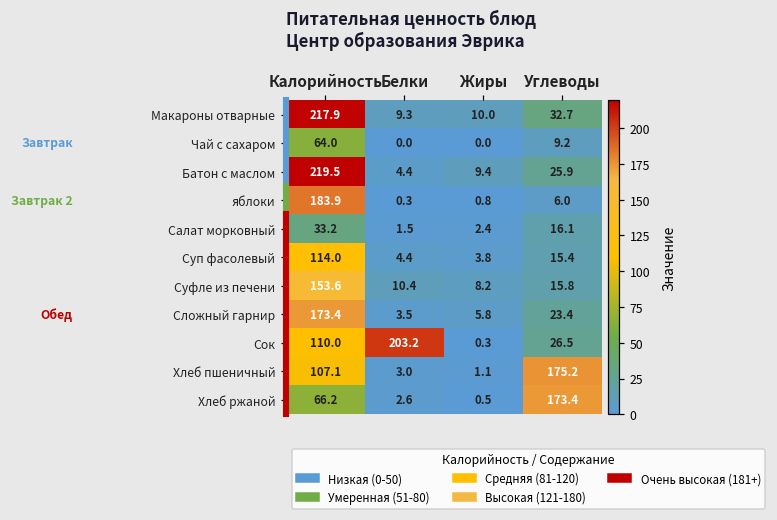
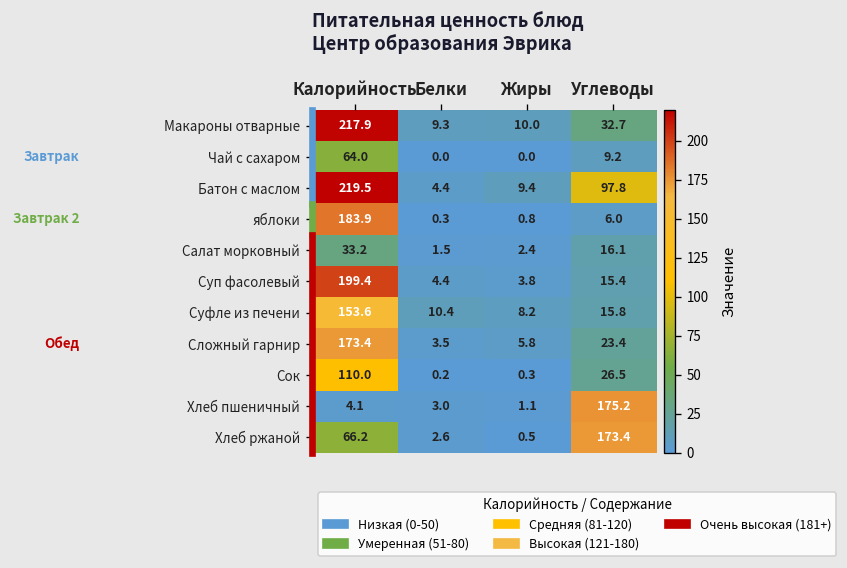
  {
    "Макароны отварные": {
      "Калорийность": 217.9,
      "Белки": 9.3,
      "Жиры": 10.0,
      "Углеводы": 32.7
    },
    "Чай с сахаром": {
      "Калорийность": 64.0,
      "Белки": 0.0,
      "Жиры": 0.0,
      "Углеводы": 9.2
    },
    "Батон с маслом": {
      "Калорийность": 219.5,
      "Белки": 4.4,
      "Жиры": 9.4,
-     "Углеводы": 25.9
+     "Углеводы": 97.8
    },
    "яблоки": {
      "Калорийность": 183.9,
      "Белки": 0.3,
      "Жиры": 0.8,
      "Углеводы": 6.0
    },
    "Салат морковный": {
      "Калорийность": 33.2,
      "Белки": 1.5,
      "Жиры": 2.4,
      "Углеводы": 16.1
    },
    "Суп фасолевый": {
-     "Калорийность": 114.0,
+     "Калорийность": 199.4,
      "Белки": 4.4,
      "Жиры": 3.8,
      "Углеводы": 15.4
    },
    "Суфле из печени": {
      "Калорийность": 153.6,
      "Белки": 10.4,
      "Жиры": 8.2,
      "Углеводы": 15.8
    },
    "Сложный гарнир": {
      "Калорийность": 173.4,
      "Белки": 3.5,
      "Жиры": 5.8,
      "Углеводы": 23.4
    },
    "Сок": {
      "Калорийность": 110.0,
-     "Белки": 203.2,
+     "Белки": 0.2,
      "Жиры": 0.3,
      "Углеводы": 26.5
    },
    "Хлеб пшеничный": {
-     "Калорийность": 107.1,
+     "Калорийность": 4.1,
      "Белки": 3.0,
      "Жиры": 1.1,
      "Углеводы": 175.2
    },
    "Хлеб ржаной": {
      "Калорийность": 66.2,
      "Белки": 2.6,
      "Жиры": 0.5,
      "Углеводы": 173.4
    }
  }
